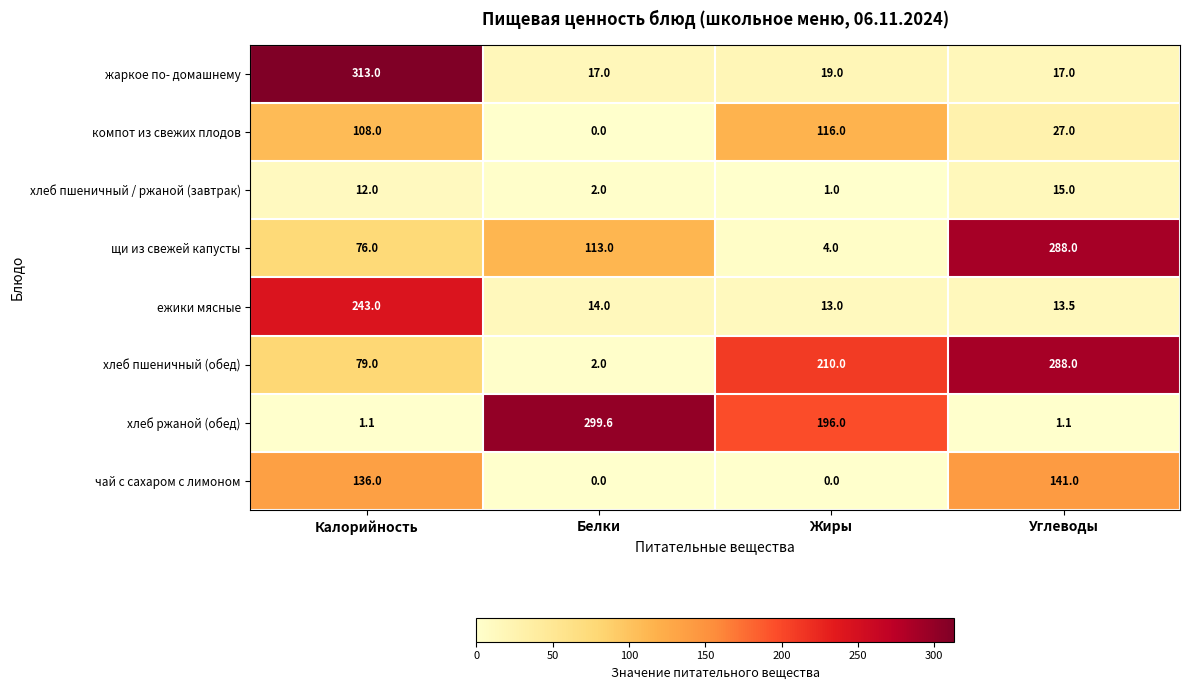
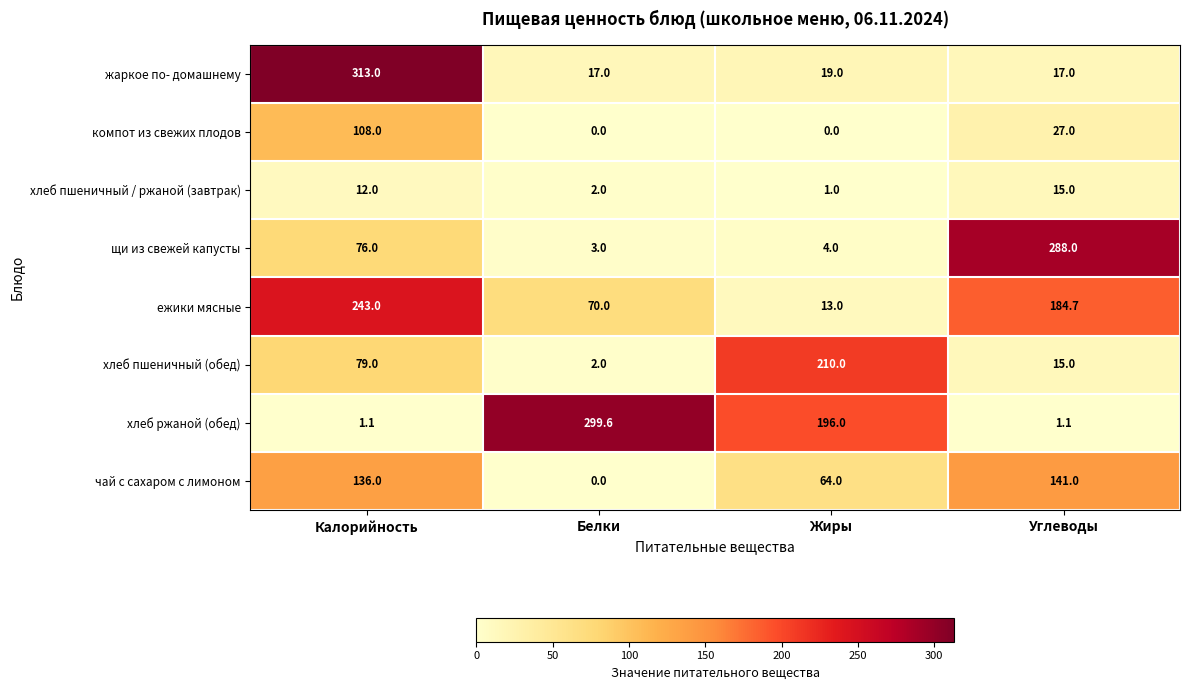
  {
    "жаркое по- домашнему": {
      "Калорийность": 313.0,
      "Белки": 17.0,
      "Жиры": 19.0,
      "Углеводы": 17.0
    },
    "компот из свежих плодов": {
      "Калорийность": 108.0,
      "Белки": 0.0,
-     "Жиры": 116.0,
+     "Жиры": 0.0,
      "Углеводы": 27.0
    },
    "хлеб пшеничный / ржаной (завтрак)": {
      "Калорийность": 12.0,
      "Белки": 2.0,
      "Жиры": 1.0,
      "Углеводы": 15.0
    },
    "щи из свежей капусты": {
      "Калорийность": 76.0,
-     "Белки": 113.0,
+     "Белки": 3.0,
      "Жиры": 4.0,
      "Углеводы": 288.0
    },
    "ежики мясные": {
      "Калорийность": 243.0,
-     "Белки": 14.0,
+     "Белки": 70.0,
      "Жиры": 13.0,
-     "Углеводы": 13.5
+     "Углеводы": 184.7
    },
    "хлеб пшеничный (обед)": {
      "Калорийность": 79.0,
      "Белки": 2.0,
      "Жиры": 210.0,
-     "Углеводы": 288.0
+     "Углеводы": 15.0
    },
    "хлеб ржаной (обед)": {
      "Калорийность": 1.1,
      "Белки": 299.6,
      "Жиры": 196.0,
      "Углеводы": 1.1
    },
    "чай с сахаром с лимоном": {
      "Калорийность": 136.0,
      "Белки": 0.0,
-     "Жиры": 0.0,
+     "Жиры": 64.0,
      "Углеводы": 141.0
    }
  }
